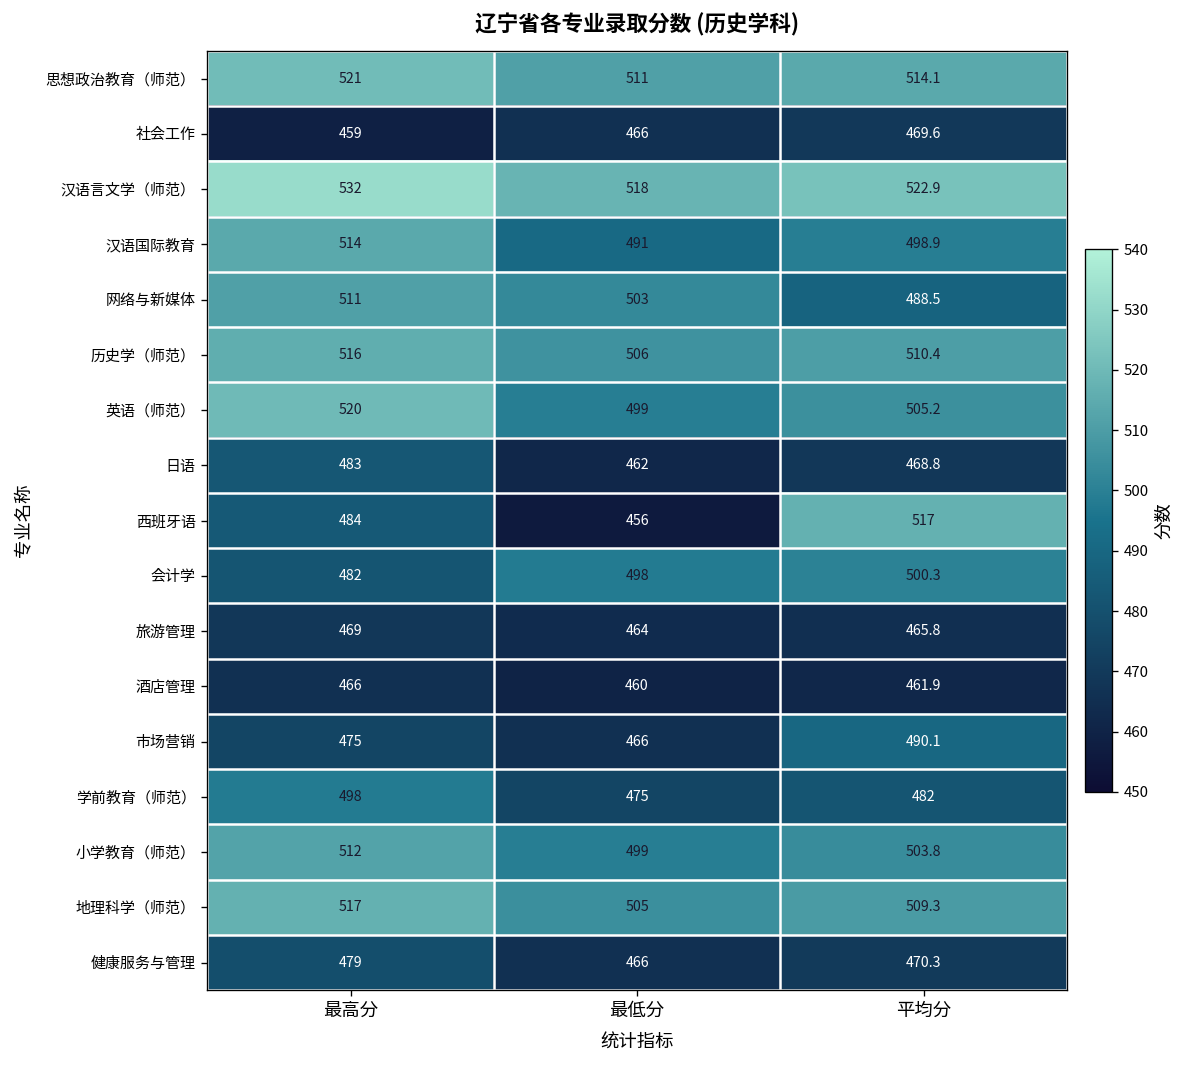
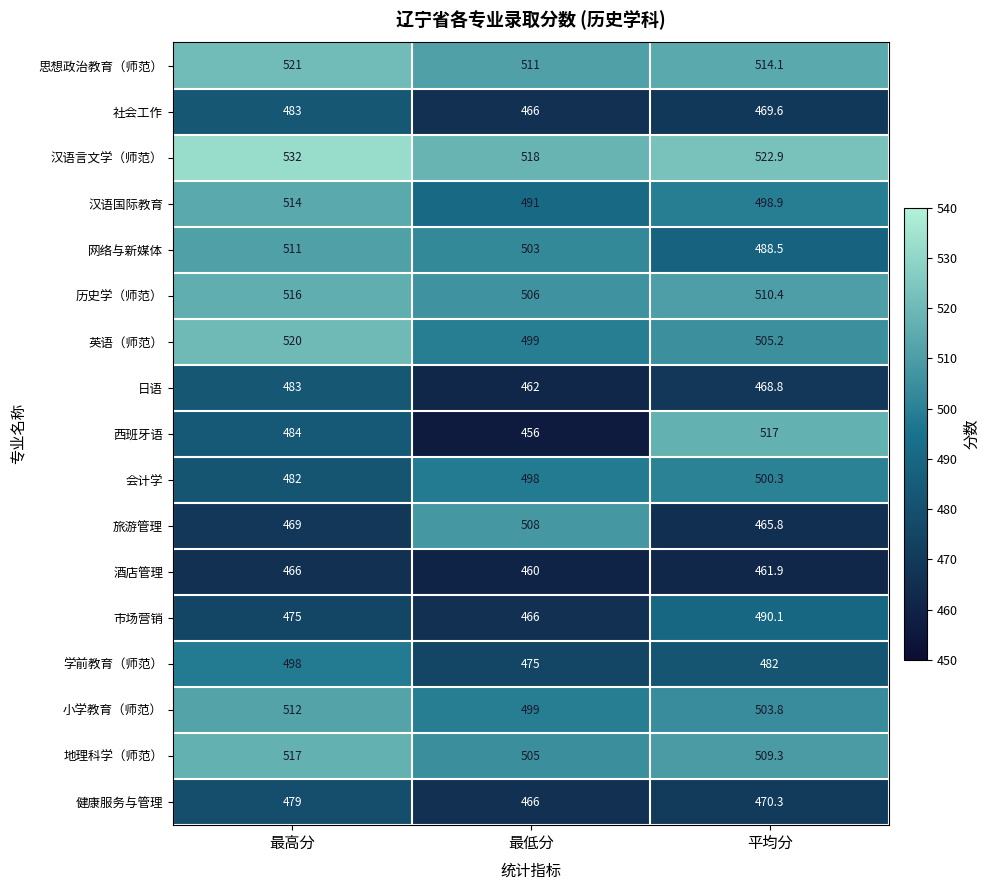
  {
    "思想政治教育（师范）": {
      "最高分": 521,
      "最低分": 511,
      "平均分": 514.1
    },
    "社会工作": {
-     "最高分": 459,
+     "最高分": 483,
      "最低分": 466,
      "平均分": 469.6
    },
    "汉语言文学（师范）": {
      "最高分": 532,
      "最低分": 518,
      "平均分": 522.9
    },
    "汉语国际教育": {
      "最高分": 514,
      "最低分": 491,
      "平均分": 498.9
    },
    "网络与新媒体": {
      "最高分": 511,
      "最低分": 503,
      "平均分": 488.5
    },
    "历史学（师范）": {
      "最高分": 516,
      "最低分": 506,
      "平均分": 510.4
    },
    "英语（师范）": {
      "最高分": 520,
      "最低分": 499,
      "平均分": 505.2
    },
    "日语": {
      "最高分": 483,
      "最低分": 462,
      "平均分": 468.8
    },
    "西班牙语": {
      "最高分": 484,
      "最低分": 456,
      "平均分": 517
    },
    "会计学": {
      "最高分": 482,
      "最低分": 498,
      "平均分": 500.3
    },
    "旅游管理": {
      "最高分": 469,
-     "最低分": 464,
+     "最低分": 508,
      "平均分": 465.8
    },
    "酒店管理": {
      "最高分": 466,
      "最低分": 460,
      "平均分": 461.9
    },
    "市场营销": {
      "最高分": 475,
      "最低分": 466,
      "平均分": 490.1
    },
    "学前教育（师范）": {
      "最高分": 498,
      "最低分": 475,
      "平均分": 482
    },
    "小学教育（师范）": {
      "最高分": 512,
      "最低分": 499,
      "平均分": 503.8
    },
    "地理科学（师范）": {
      "最高分": 517,
      "最低分": 505,
      "平均分": 509.3
    },
    "健康服务与管理": {
      "最高分": 479,
      "最低分": 466,
      "平均分": 470.3
    }
  }
